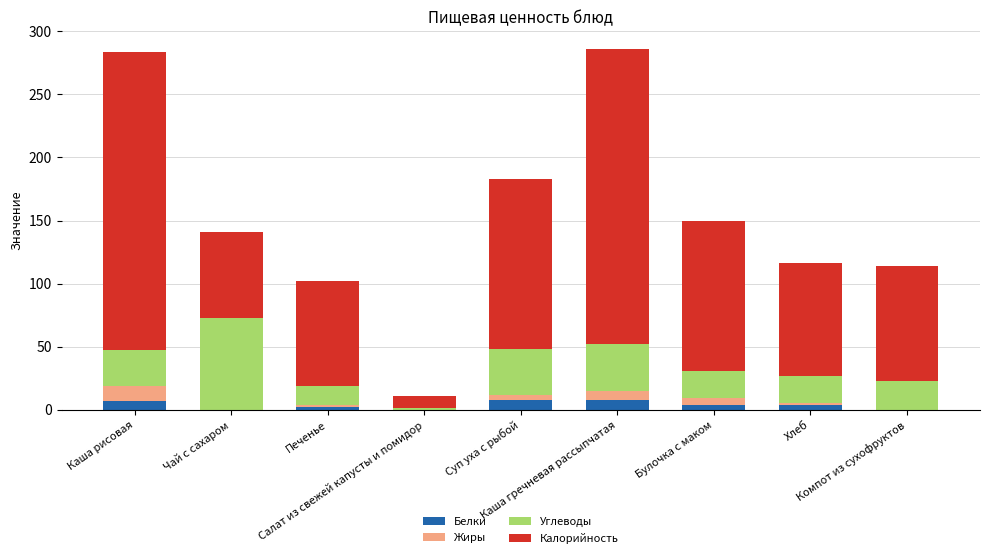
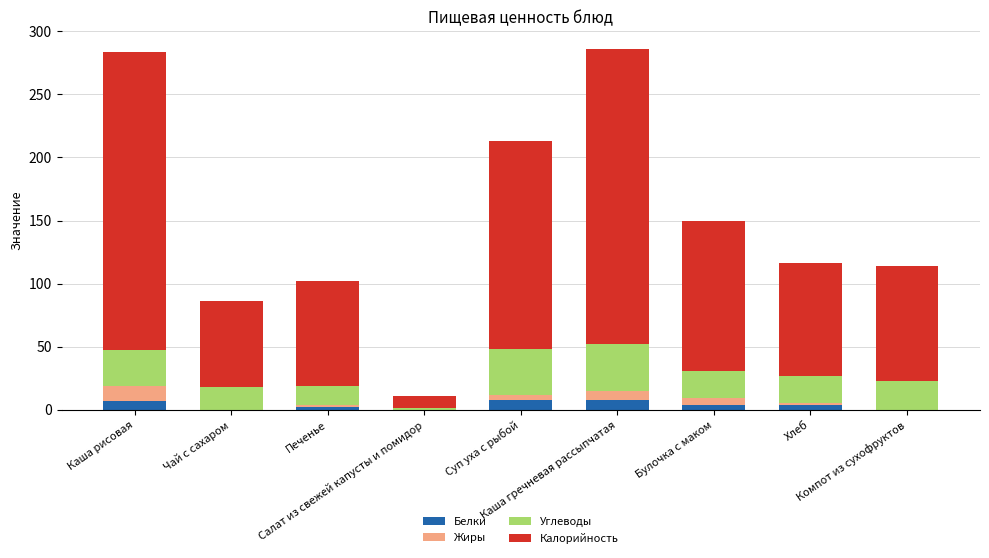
  {
    "Белки": {
      "Каша рисовая": 7,
      "Чай с сахаром": 0,
      "Печенье": 2,
      "Салат из свежей капусты и помидор": 0,
      "Суп уха с рыбой": 8,
      "Каша гречневая рассыпчатая": 8,
      "Булочка с маком": 4,
      "Хлеб": 4,
      "Компот из сухофруктов": 0
    },
    "Жиры": {
      "Каша рисовая": 12,
      "Чай с сахаром": 0,
      "Печенье": 2,
      "Салат из свежей капусты и помидор": 0,
      "Суп уха с рыбой": 4,
      "Каша гречневая рассыпчатая": 7,
      "Булочка с маком": 5,
      "Компот из сухофруктов": 0
    },
    "Углеводы": {
      "Каша рисовая": 28,
-     "Чай с сахаром": 73,
+     "Чай с сахаром": 18,
      "Печенье": 15,
      "Суп уха с рыбой": 36,
      "Каша гречневая рассыпчатая": 37,
      "Булочка с маком": 22,
      "Хлеб": 22,
      "Компот из сухофруктов": 23
    },
    "Калорийность": {
      "Каша рисовая": 237,
      "Чай с сахаром": 68,
      "Печенье": 83,
      "Салат из свежей капусты и помидор": 10,
-     "Суп уха с рыбой": 135,
+     "Суп уха с рыбой": 165,
      "Каша гречневая рассыпчатая": 234,
      "Булочка с маком": 119,
      "Хлеб": 89,
      "Компот из сухофруктов": 91
    }
  }
